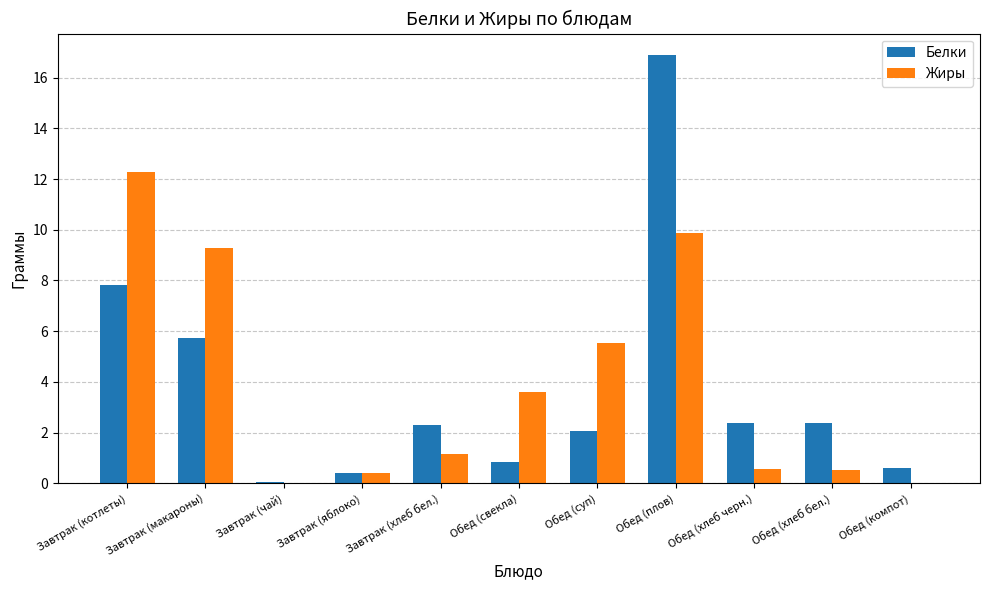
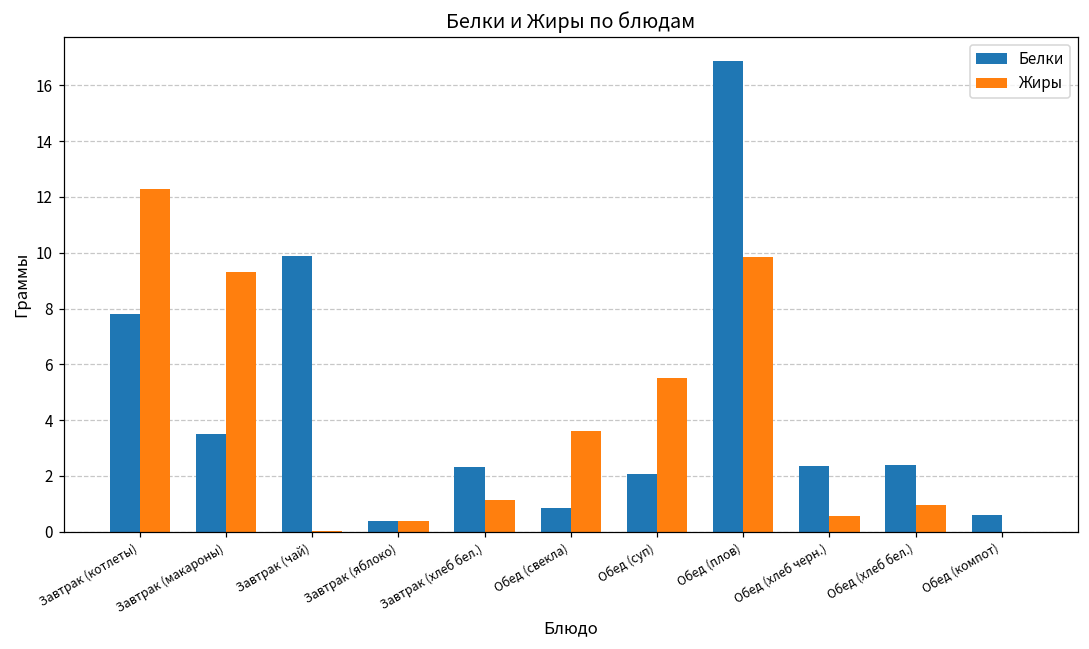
  {
    "Белки": {
      "Завтрак (котлеты)": 7.8,
-     "Завтрак (макароны)": 5.7,
-     "Завтрак (чай)": 0.1,
+     "Завтрак (макароны)": 3.5,
+     "Завтрак (чай)": 9.9,
      "Завтрак (яблоко)": 0.4,
      "Завтрак (хлеб бел.)": 2.3,
      "Обед (свекла)": 0.8,
      "Обед (суп)": 2.1,
      "Обед (плов)": 16.9,
      "Обед (хлеб черн.)": 2.4,
      "Обед (хлеб бел.)": 2.4,
      "Обед (компот)": 0.6
    },
    "Жиры": {
      "Завтрак (котлеты)": 12.3,
      "Завтрак (макароны)": 9.3,
      "Завтрак (яблоко)": 0.4,
      "Завтрак (хлеб бел.)": 1.2,
      "Обед (свекла)": 3.6,
      "Обед (суп)": 5.5,
      "Обед (плов)": 9.9,
      "Обед (хлеб черн.)": 0.6,
-     "Обед (хлеб бел.)": 0.5,
+     "Обед (хлеб бел.)": 1.0,
      "Обед (компот)": 0.0
    }
  }
